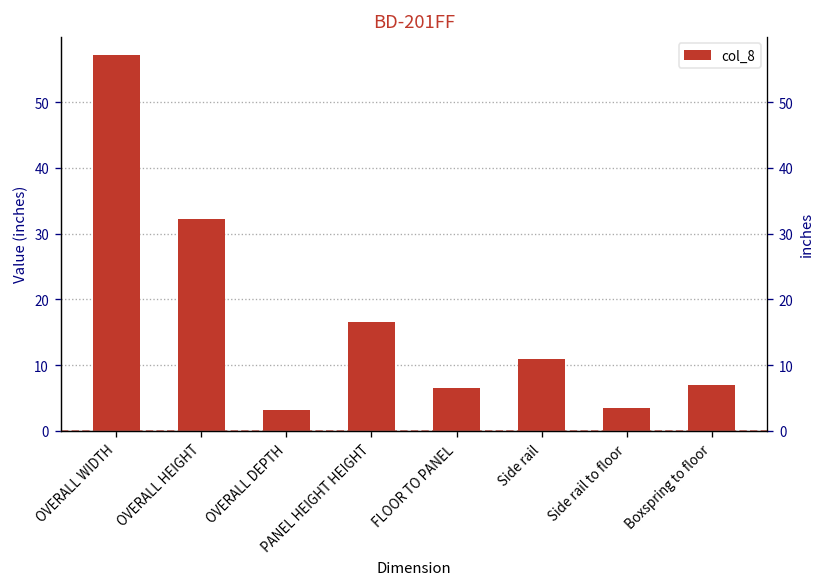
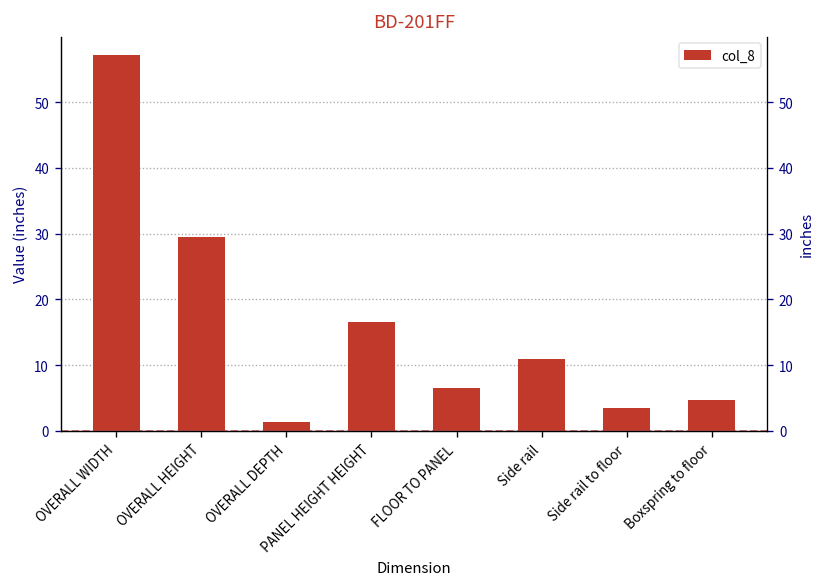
  {
    "OVERALL WIDTH": 57,
-   "OVERALL HEIGHT": 32,
-   "OVERALL DEPTH": 3,
+   "OVERALL HEIGHT": 30,
+   "OVERALL DEPTH": 1,
    "PANEL HEIGHT HEIGHT": 17,
    "FLOOR TO PANEL": 7,
    "Side rail": 11,
    "Side rail to floor": 4,
-   "Boxspring to floor": 7
+   "Boxspring to floor": 5
  }
